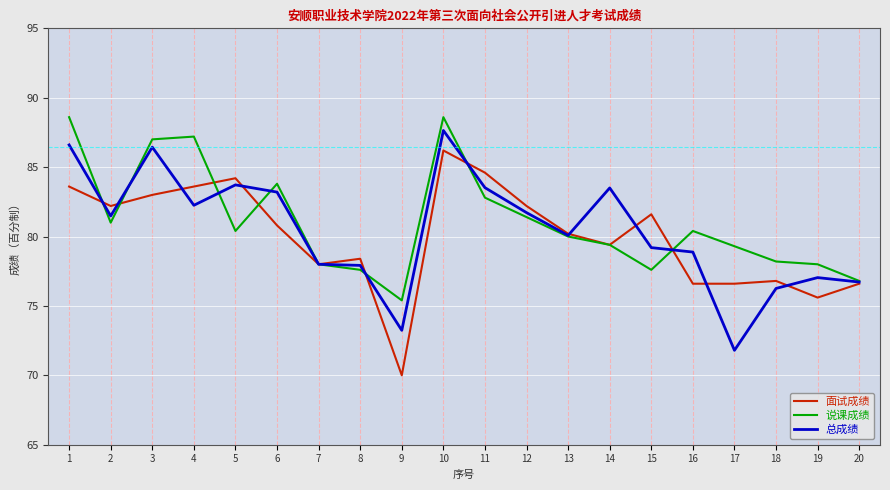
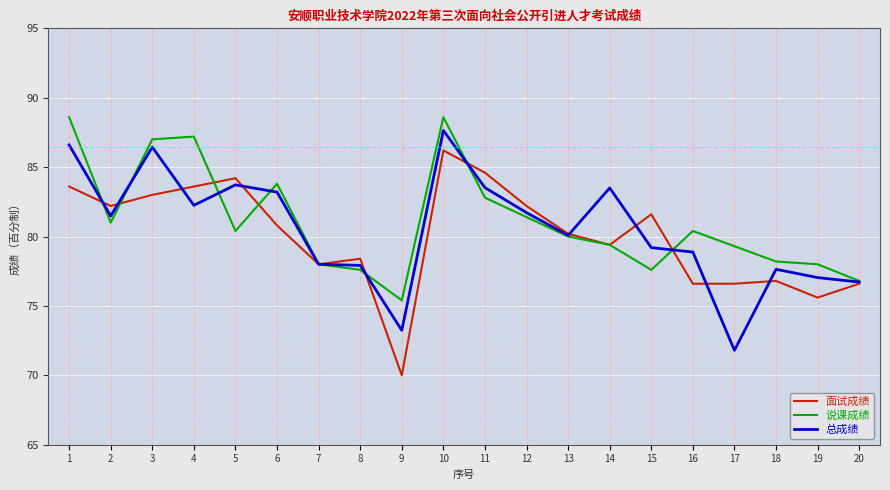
  {
    "面试成绩": {
      "1": 83.6,
      "2": 82.2,
      "3": 83.0,
      "4": 83.6,
      "5": 84.2,
      "6": 80.8,
      "8": 78.4,
      "9": 70.0,
      "10": 86.2,
      "11": 84.6,
      "12": 82.2,
      "15": 81.6,
      "16": 76.6,
      "17": 76.6,
      "18": 76.8,
      "19": 75.6
    },
    "说课成绩": {
      "1": 88.6,
      "2": 81.0,
      "3": 87.0,
      "4": 87.2,
      "5": 80.4,
      "6": 83.8,
      "8": 77.6,
      "9": 75.4,
      "10": 88.6,
      "11": 82.8,
      "12": 81.4,
      "15": 77.6,
      "16": 80.4,
      "17": 79.3,
      "18": 78.2,
      "19": 78.0
    },
    "总成绩": {
      "1": 86.6,
      "2": 81.5,
      "3": 86.4,
      "4": 82.3,
      "5": 83.7,
      "6": 83.2,
      "8": 77.9,
      "9": 73.2,
      "10": 87.6,
      "11": 83.5,
      "12": 81.7,
      "14": 83.5,
      "15": 79.2,
      "16": 78.9,
      "17": 71.8,
-     "18": 76.3,
+     "18": 77.6,
      "19": 77.0
    }
  }
